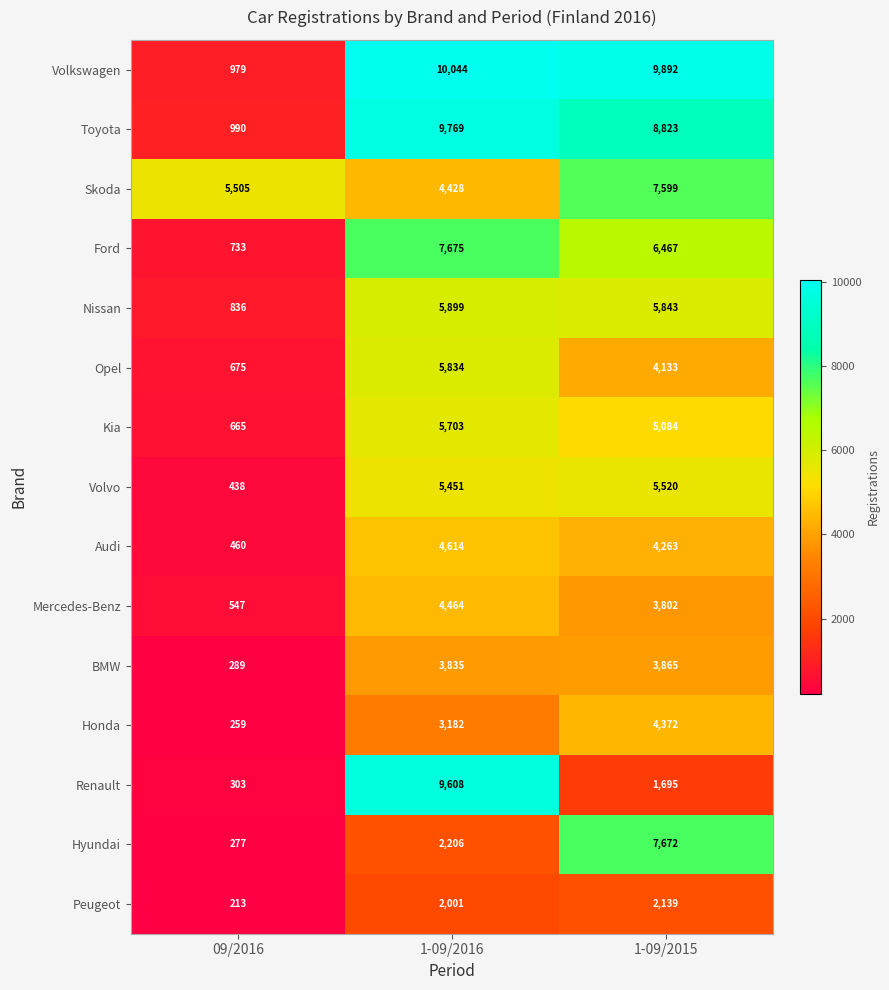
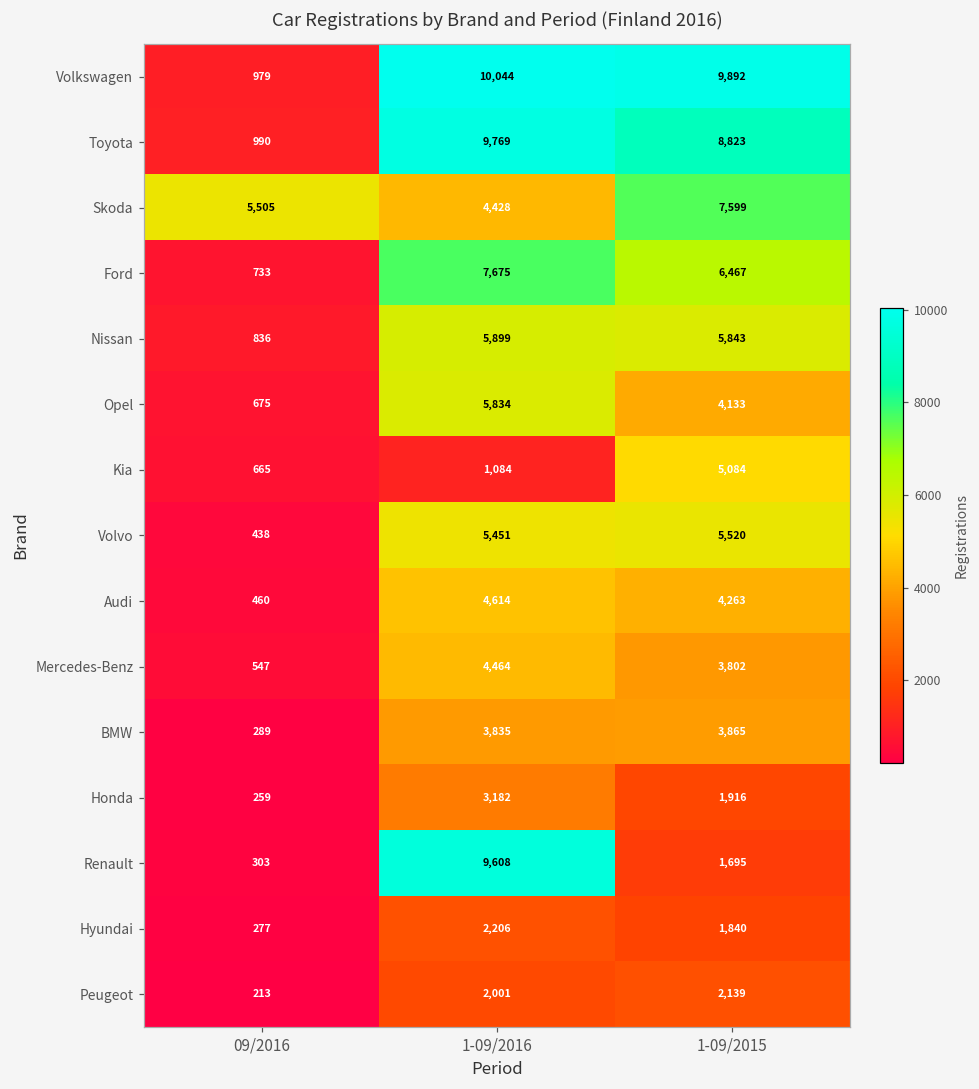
  {
    "Volkswagen": {
      "09/2016": "979",
      "1-09/2016": "10,044",
      "1-09/2015": "9,892"
    },
    "Toyota": {
      "09/2016": "990",
      "1-09/2016": "9,769",
      "1-09/2015": "8,823"
    },
    "Skoda": {
      "09/2016": "5,505",
      "1-09/2016": "4,428",
      "1-09/2015": "7,599"
    },
    "Ford": {
      "09/2016": "733",
      "1-09/2016": "7,675",
      "1-09/2015": "6,467"
    },
    "Nissan": {
      "09/2016": "836",
      "1-09/2016": "5,899",
      "1-09/2015": "5,843"
    },
    "Opel": {
      "09/2016": "675",
      "1-09/2016": "5,834",
      "1-09/2015": "4,133"
    },
    "Kia": {
      "09/2016": "665",
-     "1-09/2016": "5,703",
+     "1-09/2016": "1,084",
      "1-09/2015": "5,084"
    },
    "Volvo": {
      "09/2016": "438",
      "1-09/2016": "5,451",
      "1-09/2015": "5,520"
    },
    "Audi": {
      "09/2016": "460",
      "1-09/2016": "4,614",
      "1-09/2015": "4,263"
    },
    "Mercedes-Benz": {
      "09/2016": "547",
      "1-09/2016": "4,464",
      "1-09/2015": "3,802"
    },
    "BMW": {
      "09/2016": "289",
      "1-09/2016": "3,835",
      "1-09/2015": "3,865"
    },
    "Honda": {
      "09/2016": "259",
      "1-09/2016": "3,182",
-     "1-09/2015": "4,372"
+     "1-09/2015": "1,916"
    },
    "Renault": {
      "09/2016": "303",
      "1-09/2016": "9,608",
      "1-09/2015": "1,695"
    },
    "Hyundai": {
      "09/2016": "277",
      "1-09/2016": "2,206",
-     "1-09/2015": "7,672"
+     "1-09/2015": "1,840"
    },
    "Peugeot": {
      "09/2016": "213",
      "1-09/2016": "2,001",
      "1-09/2015": "2,139"
    }
  }
